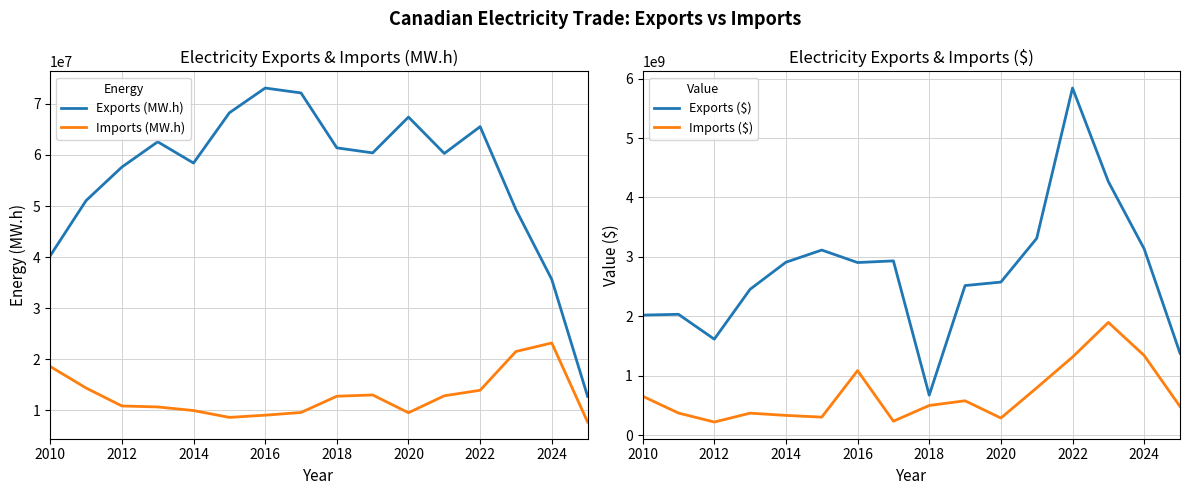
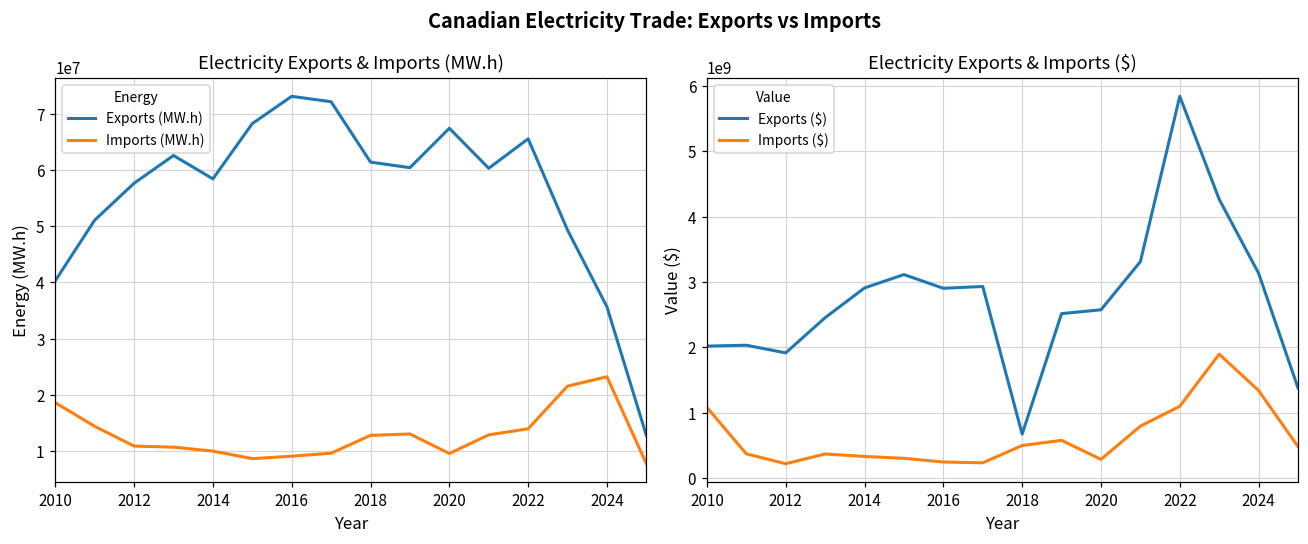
  {
    "Electricity Exports & Imports (MW.h)": {
      "Exports (MW.h)": {
        "2010": 40000000,
        "2012": 58000000,
        "2014": 58000000,
        "2016": 73000000,
        "2018": 61000000,
        "2020": 67000000,
        "2022": 66000000,
        "2024": 36000000
      },
      "Imports (MW.h)": {
        "2010": 19000000,
        "2012": 11000000,
        "2014": 10000000,
        "2016": 9000000,
        "2018": 13000000,
        "2020": 10000000,
        "2022": 14000000,
        "2024": 23000000
      }
    },
    "Electricity Exports & Imports ($)": {
      "Exports ($)": {
        "2010": 2000000000,
-       "2012": 1600000000,
+       "2012": 1900000000,
        "2014": 2900000000,
        "2016": 2900000000,
        "2018": 700000000,
        "2020": 2600000000,
        "2022": 5800000000,
        "2024": 3100000000
      },
      "Imports ($)": {
-       "2010": 700000000,
+       "2010": 1100000000,
        "2012": 200000000,
        "2014": 300000000,
-       "2016": 1100000000,
+       "2016": 200000000,
        "2018": 500000000,
        "2020": 300000000,
-       "2022": 1300000000,
+       "2022": 1100000000,
        "2024": 1300000000
      }
    }
  }
